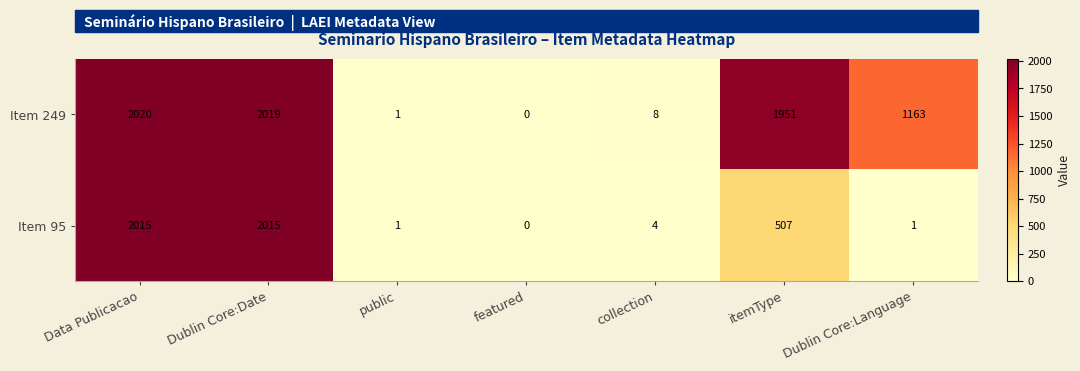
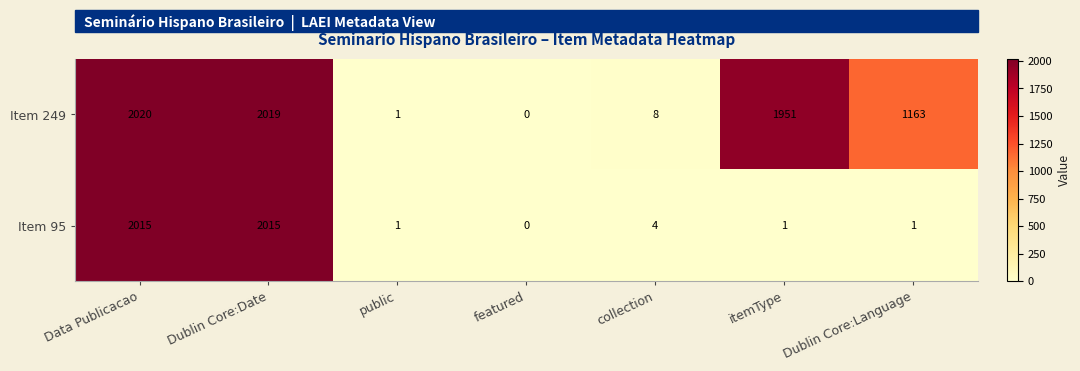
  {
    "Item 249": {
      "Data Publicacao": 2020,
      "Dublin Core:Date": 2019,
      "public": 1,
      "featured": 0,
      "collection": 8,
      "itemType": 1951,
      "Dublin Core:Language": 1163
    },
    "Item 95": {
      "Data Publicacao": 2015,
      "Dublin Core:Date": 2015,
      "public": 1,
      "featured": 0,
      "collection": 4,
-     "itemType": 507,
+     "itemType": 1,
      "Dublin Core:Language": 1
    }
  }
